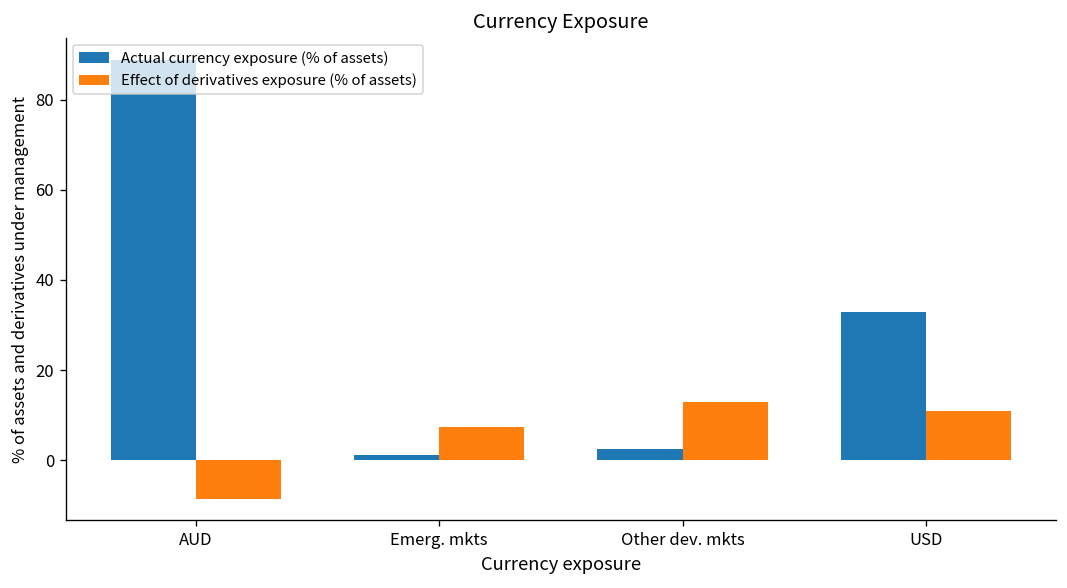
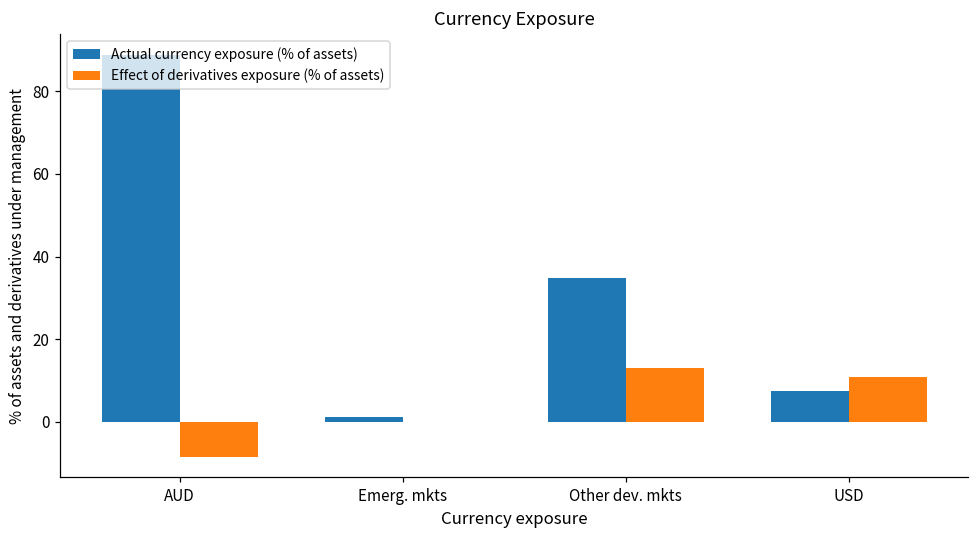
  {
    "Actual currency exposure (% of assets)": {
      "Emerg. mkts": 1,
-     "Other dev. mkts": 3,
-     "USD": 33
+     "Other dev. mkts": 35,
+     "USD": 7
    },
    "Effect of derivatives exposure (% of assets)": {
      "AUD": -9,
-     "Emerg. mkts": 7,
+     "Emerg. mkts": 0,
      "Other dev. mkts": 13,
      "USD": 11
    }
  }
